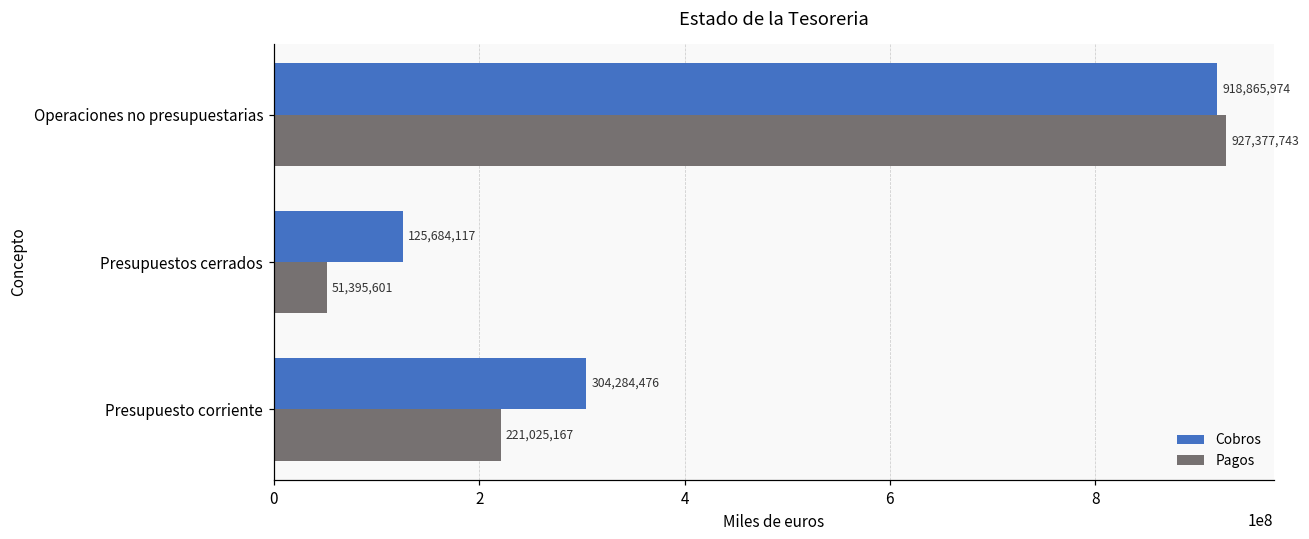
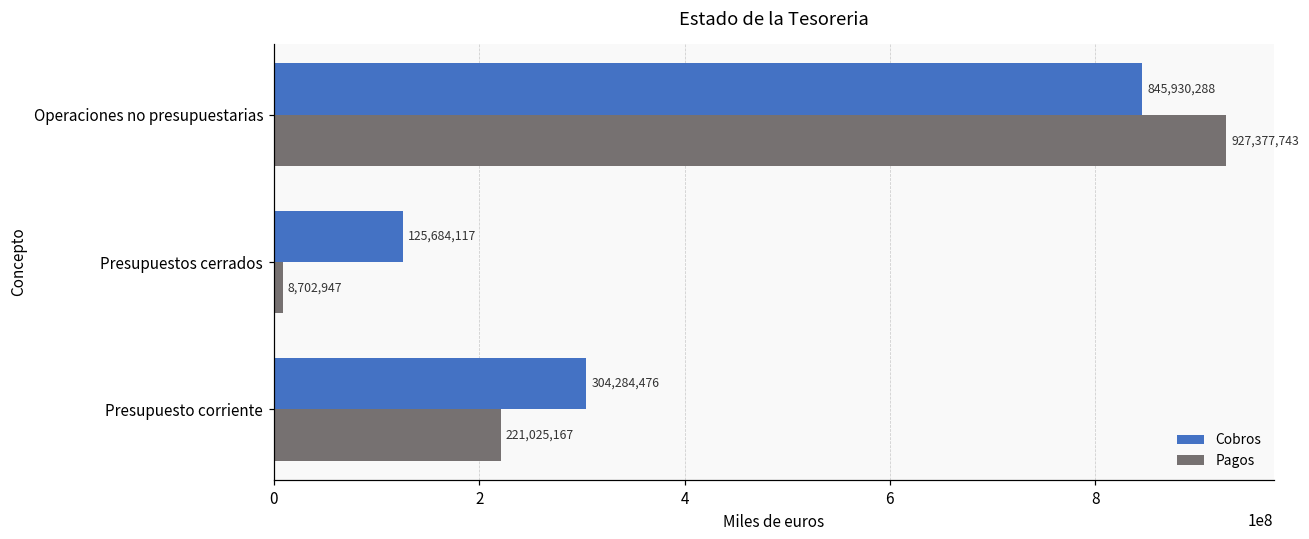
  {
    "Cobros": {
-     "Operaciones no presupuestarias": "918,865,974",
+     "Operaciones no presupuestarias": "845,930,288",
      "Presupuestos cerrados": "125,684,117",
      "Presupuesto corriente": "304,284,476"
    },
    "Pagos": {
      "Operaciones no presupuestarias": "927,377,743",
-     "Presupuestos cerrados": "51,395,601",
+     "Presupuestos cerrados": "8,702,947",
      "Presupuesto corriente": "221,025,167"
    }
  }
